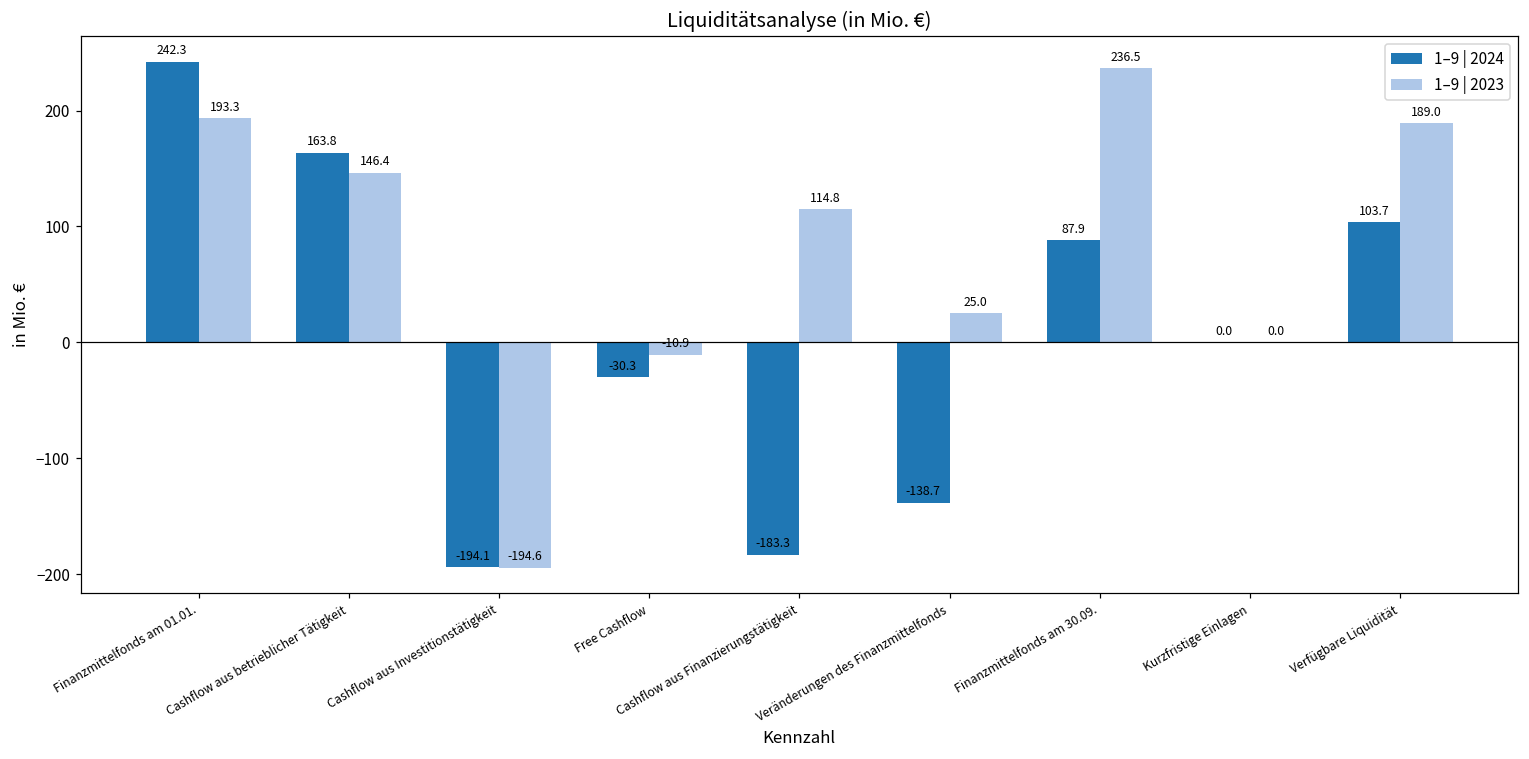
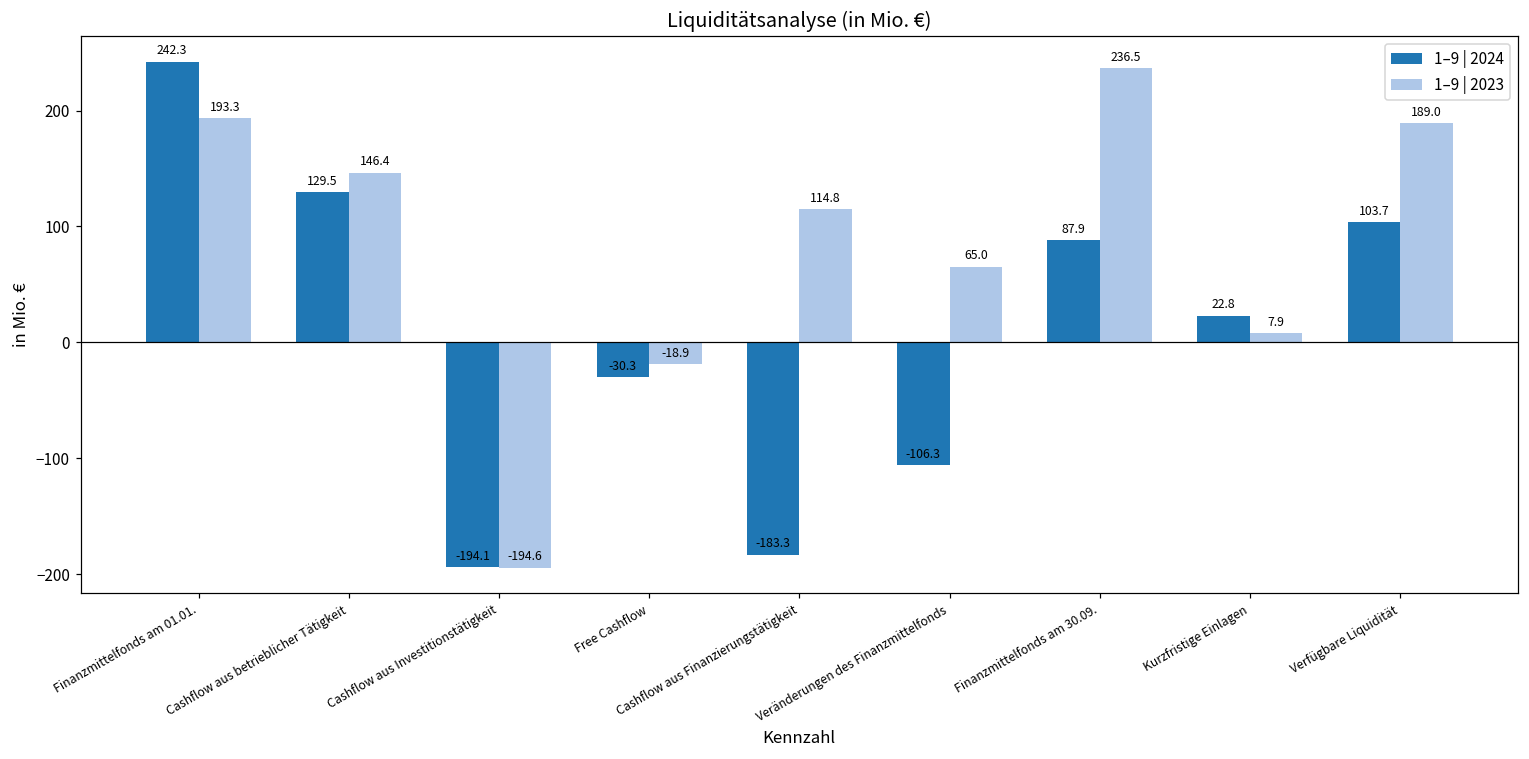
  {
    "1–9 | 2024": {
      "Finanzmittelfonds am 01.01.": 242.3,
-     "Cashflow aus betrieblicher Tätigkeit": 163.8,
+     "Cashflow aus betrieblicher Tätigkeit": 129.5,
      "Cashflow aus Investitionstätigkeit": -194.1,
      "Free Cashflow": -30.3,
      "Cashflow aus Finanzierungstätigkeit": -183.3,
-     "Veränderungen des Finanzmittelfonds": -138.7,
+     "Veränderungen des Finanzmittelfonds": -106.3,
      "Finanzmittelfonds am 30.09.": 87.9,
-     "Kurzfristige Einlagen": 0.0,
+     "Kurzfristige Einlagen": 22.8,
      "Verfügbare Liquidität": 103.7
    },
    "1–9 | 2023": {
      "Finanzmittelfonds am 01.01.": 193.3,
      "Cashflow aus betrieblicher Tätigkeit": 146.4,
      "Cashflow aus Investitionstätigkeit": -194.6,
-     "Free Cashflow": -10.9,
+     "Free Cashflow": -18.9,
      "Cashflow aus Finanzierungstätigkeit": 114.8,
-     "Veränderungen des Finanzmittelfonds": 25.0,
+     "Veränderungen des Finanzmittelfonds": 65.0,
      "Finanzmittelfonds am 30.09.": 236.5,
-     "Kurzfristige Einlagen": 0.0,
+     "Kurzfristige Einlagen": 7.9,
      "Verfügbare Liquidität": 189.0
    }
  }
